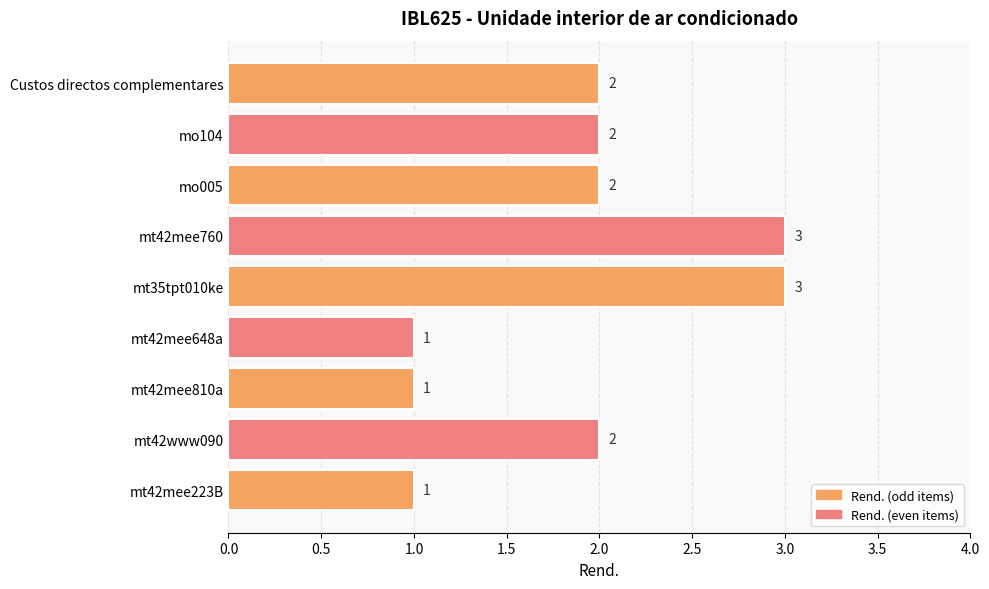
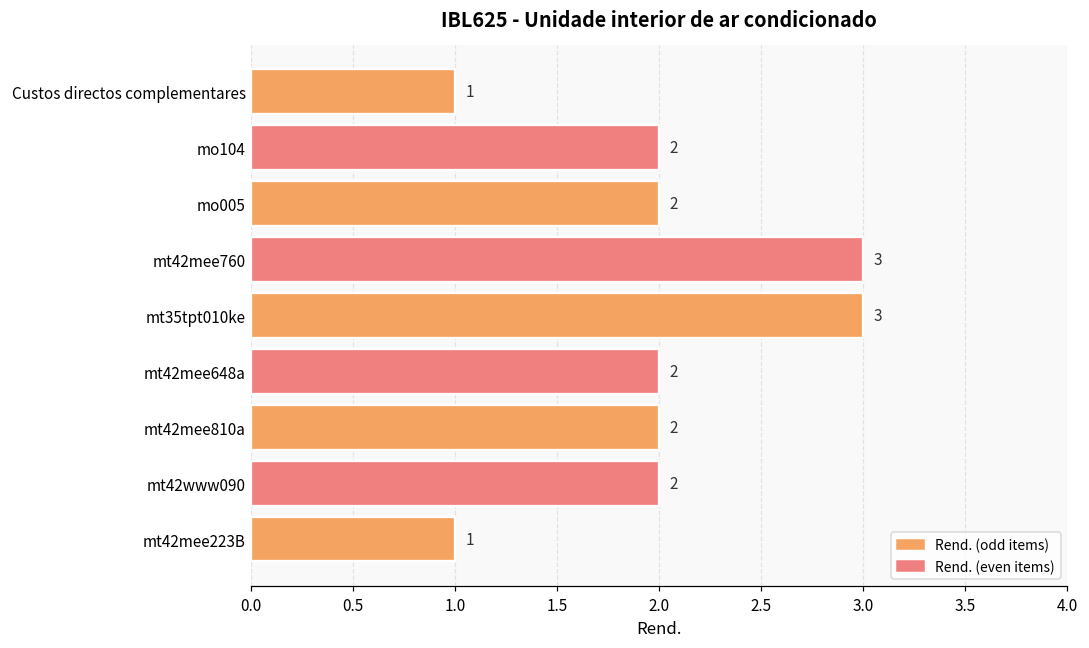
  {
-   "Custos directos complementares": 2,
+   "Custos directos complementares": 1,
    "mo104": 2,
    "mo005": 2,
    "mt42mee760": 3,
    "mt35tpt010ke": 3,
-   "mt42mee648a": 1,
-   "mt42mee810a": 1,
+   "mt42mee648a": 2,
+   "mt42mee810a": 2,
    "mt42www090": 2,
    "mt42mee223B": 1
  }
